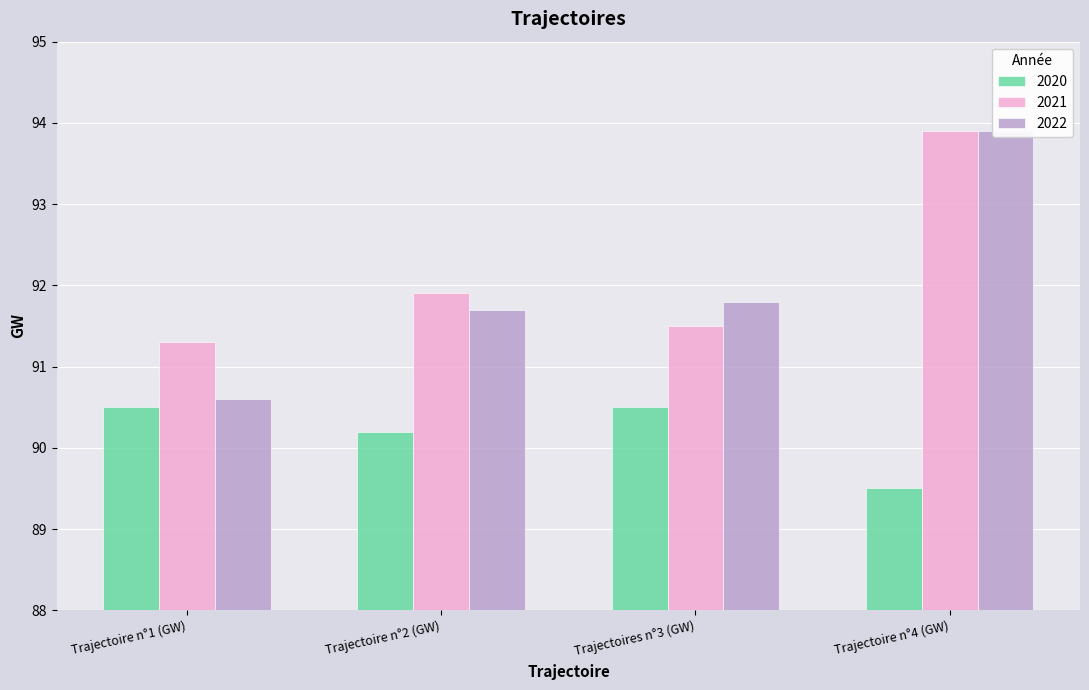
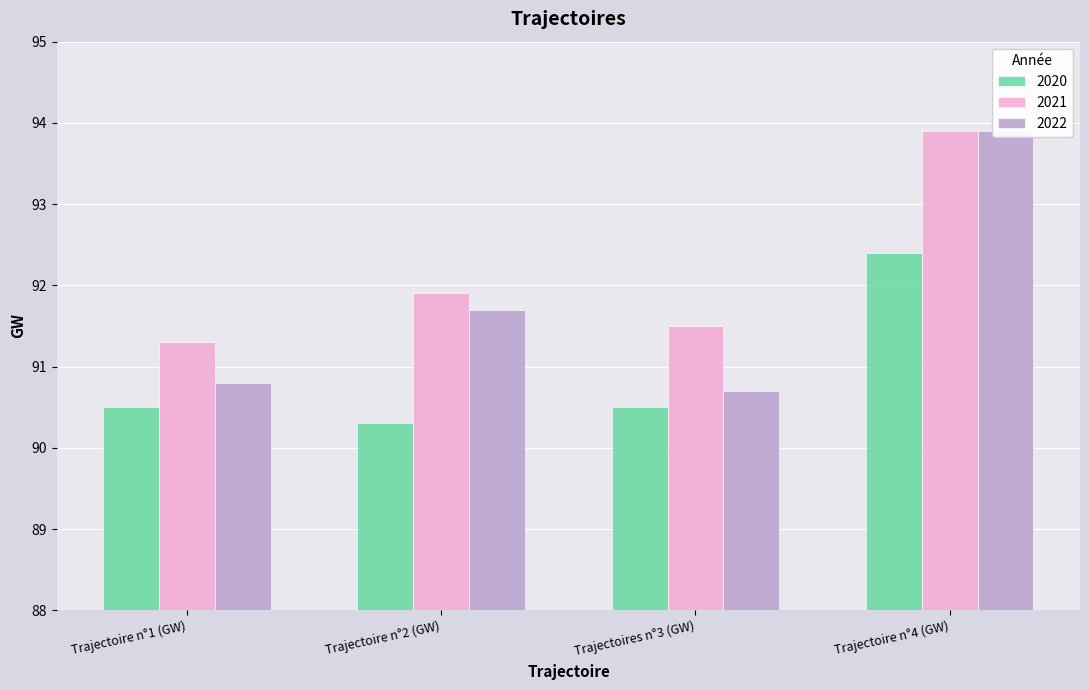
  {
    "2020": {
      "Trajectoire n°1 (GW)": 90.5,
-     "Trajectoire n°2 (GW)": 90.2,
+     "Trajectoire n°2 (GW)": 90.3,
      "Trajectoires n°3 (GW)": 90.5,
-     "Trajectoire n°4 (GW)": 89.5
+     "Trajectoire n°4 (GW)": 92.4
    },
    "2021": {
      "Trajectoire n°1 (GW)": 91.3,
      "Trajectoire n°2 (GW)": 91.9,
      "Trajectoires n°3 (GW)": 91.5,
      "Trajectoire n°4 (GW)": 93.9
    },
    "2022": {
-     "Trajectoire n°1 (GW)": 90.6,
+     "Trajectoire n°1 (GW)": 90.8,
      "Trajectoire n°2 (GW)": 91.7,
-     "Trajectoires n°3 (GW)": 91.8
+     "Trajectoires n°3 (GW)": 90.7
    }
  }
